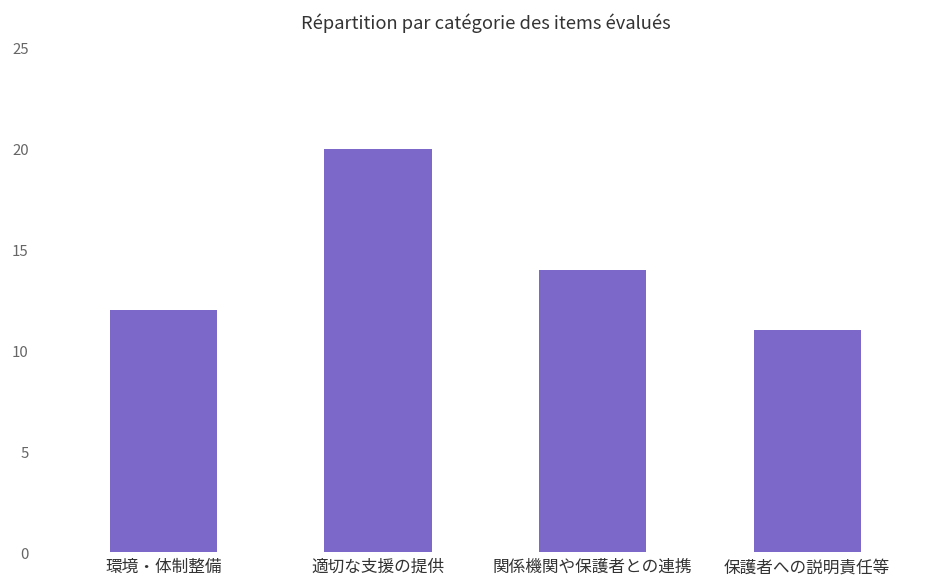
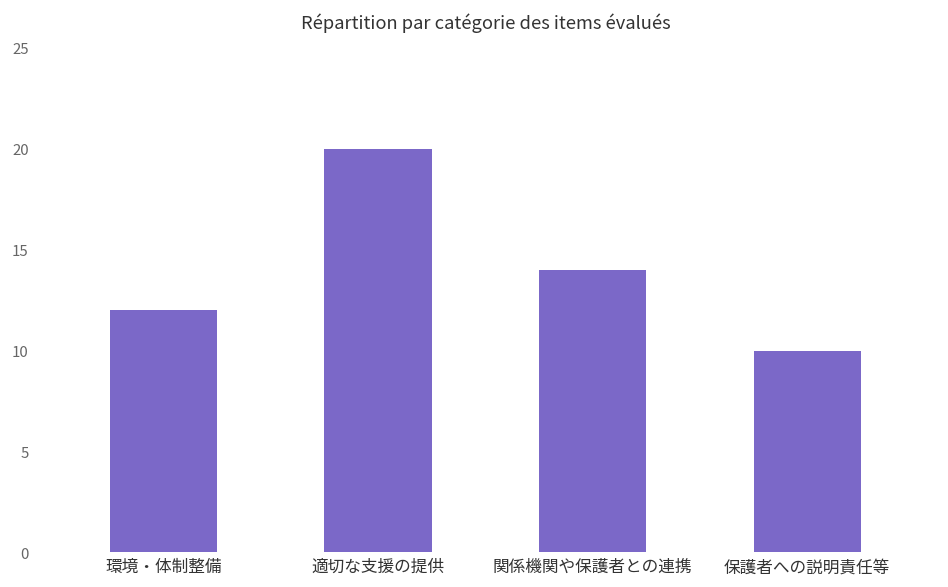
  {
    "環境・体制整備": 12,
    "適切な支援の提供": 20,
    "関係機関や保護者との連携": 14,
-   "保護者への説明責任等": 11
+   "保護者への説明責任等": 10
  }
